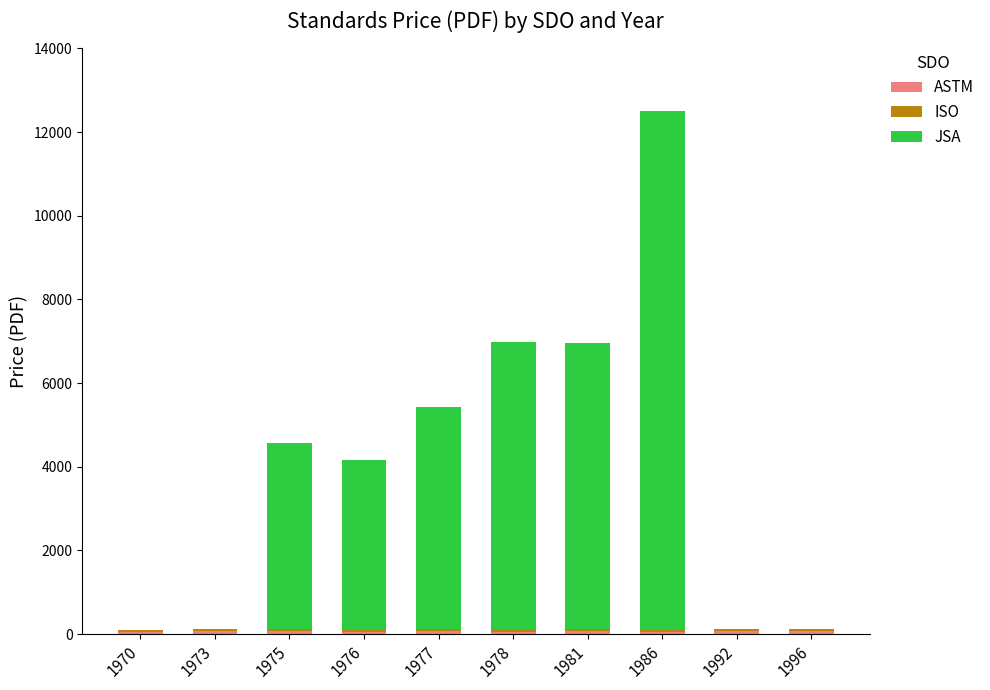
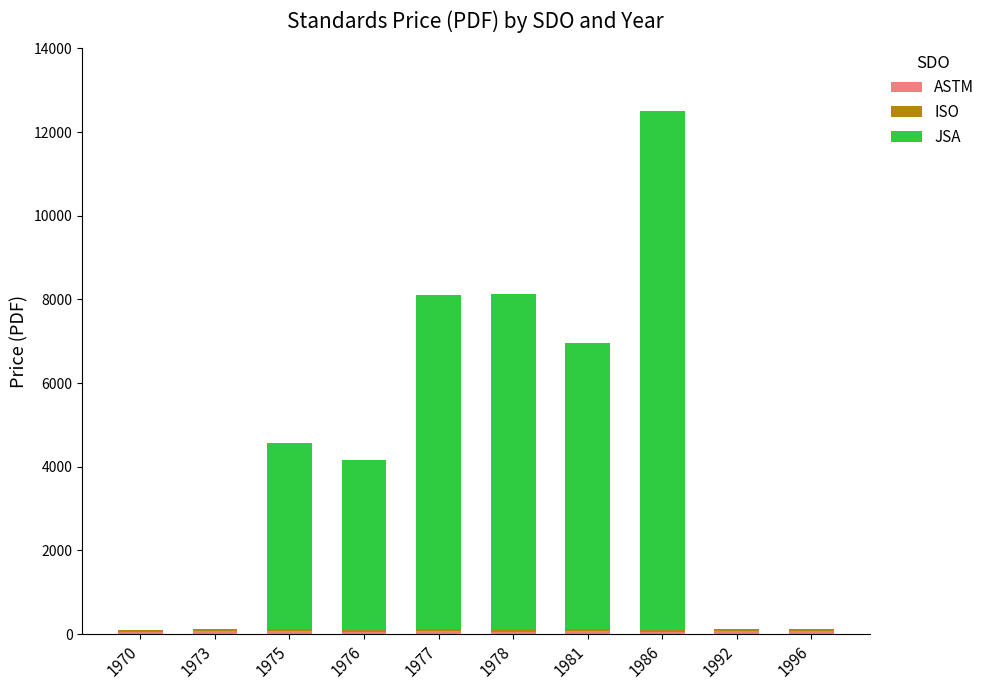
  {
    "ASTM": {
      "1970": 100,
      "1973": 100,
      "1975": 100,
      "1976": 100,
      "1977": 100,
      "1978": 100,
      "1981": 100,
      "1986": 100,
      "1992": 100,
      "1996": 100
    },
    "ISO": {
      "1978": 100
    },
    "JSA": {
      "1970": 0,
      "1973": 0,
      "1975": 4500,
      "1976": 4000,
-     "1977": 5300,
-     "1978": 6900,
+     "1977": 8000,
+     "1978": 8000,
      "1981": 6800,
      "1986": 12400,
      "1992": 0,
      "1996": 0
    }
  }
